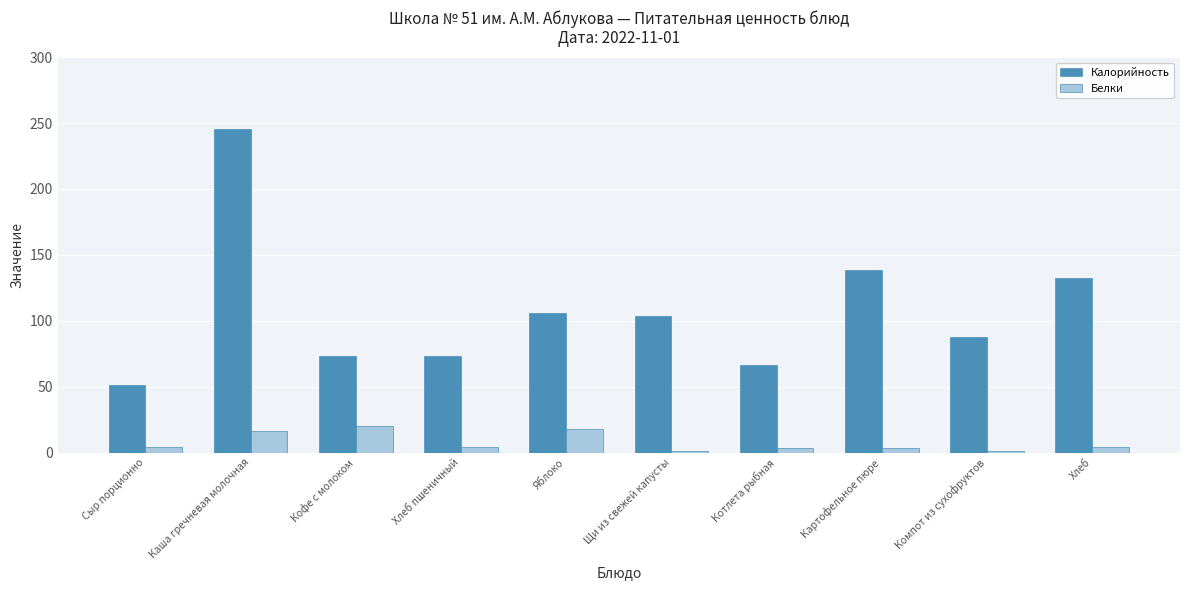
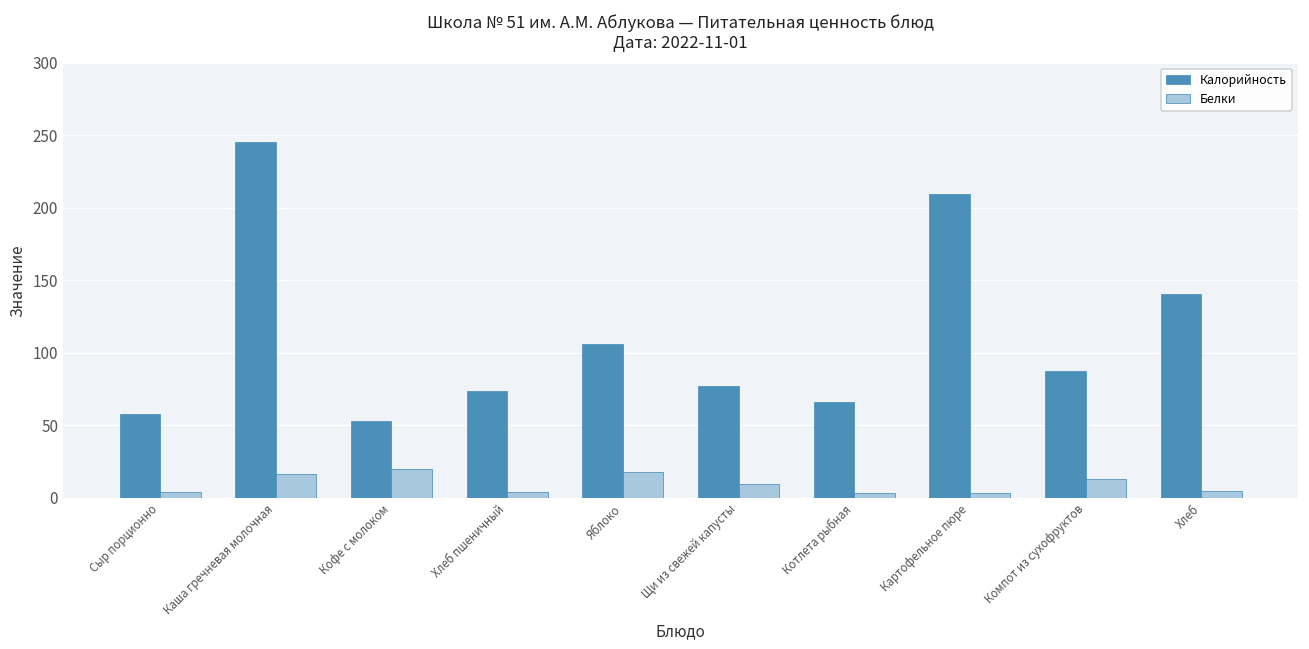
  {
    "Калорийность": {
-     "Сыр порционно": 52,
+     "Сыр порционно": 58,
      "Каша гречневая молочная": 245,
-     "Кофе с молоком": 73,
+     "Кофе с молоком": 53,
      "Хлеб пшеничный": 74,
      "Яблоко": 106,
-     "Щи из свежей капусты": 104,
+     "Щи из свежей капусты": 77,
      "Котлета рыбная": 66,
-     "Картофельное пюре": 138,
+     "Картофельное пюре": 210,
      "Компот из сухофруктов": 88,
-     "Хлеб": 133
+     "Хлеб": 141
    },
    "Белки": {
      "Сыр порционно": 4,
      "Каша гречневая молочная": 17,
      "Кофе с молоком": 20,
      "Хлеб пшеничный": 4,
      "Яблоко": 18,
-     "Щи из свежей капусты": 2,
+     "Щи из свежей капусты": 9,
      "Котлета рыбная": 3,
      "Картофельное пюре": 3,
-     "Компот из сухофруктов": 1,
+     "Компот из сухофруктов": 13,
      "Хлеб": 5
    }
  }
